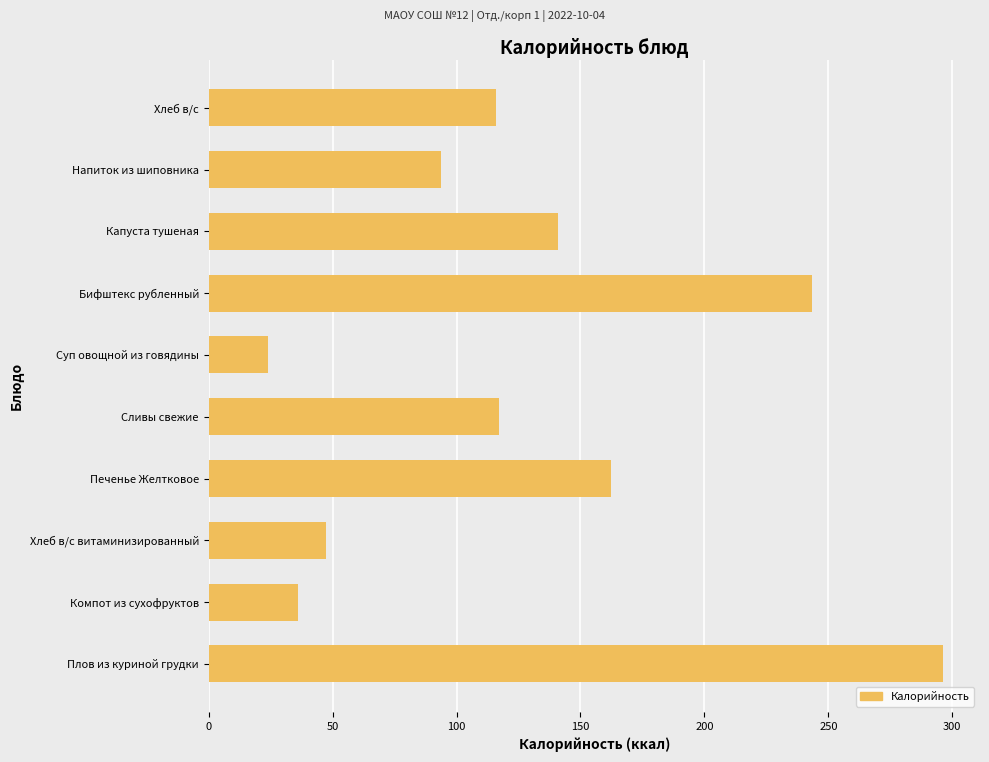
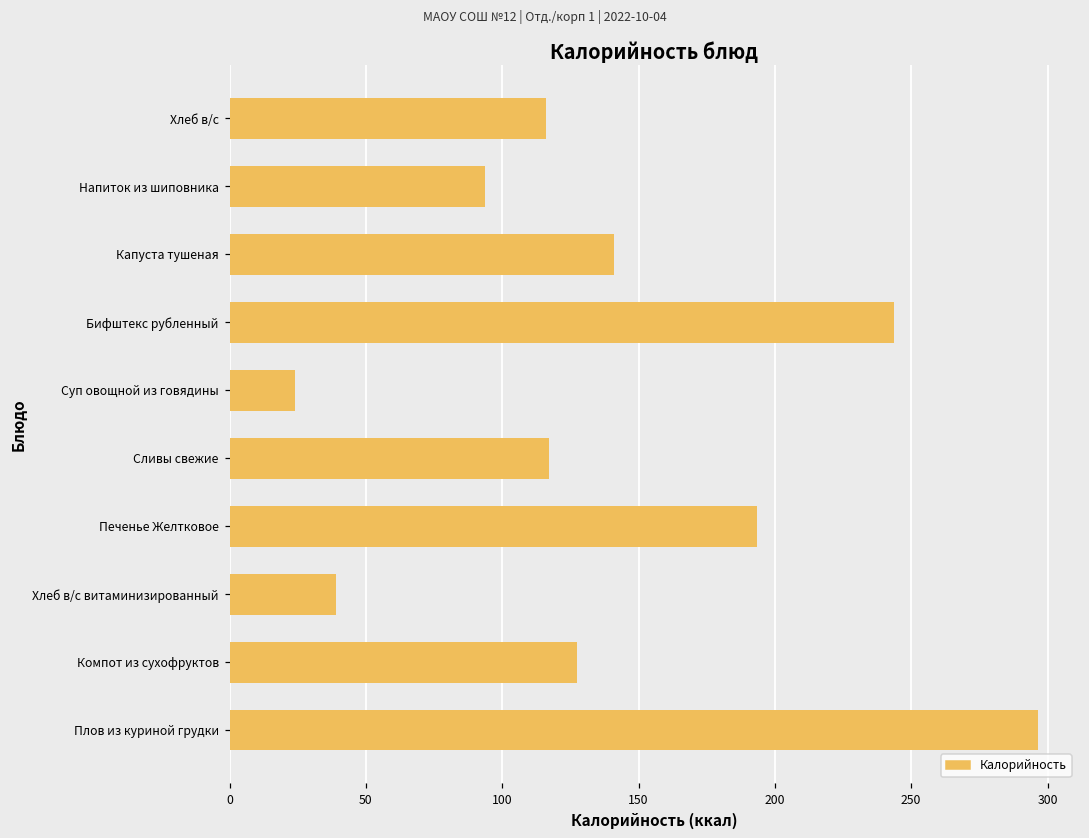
  {
    "Хлеб в/с": 116,
    "Напиток из шиповника": 94,
    "Капуста тушеная": 141,
    "Бифштекс рубленный": 244,
    "Суп овощной из говядины": 24,
    "Сливы свежие": 117,
-   "Печенье Желтковое": 163,
-   "Хлеб в/с витаминизированный": 47,
-   "Компот из сухофруктов": 36,
+   "Печенье Желтковое": 194,
+   "Хлеб в/с витаминизированный": 39,
+   "Компот из сухофруктов": 127,
    "Плов из куриной грудки": 296
  }
